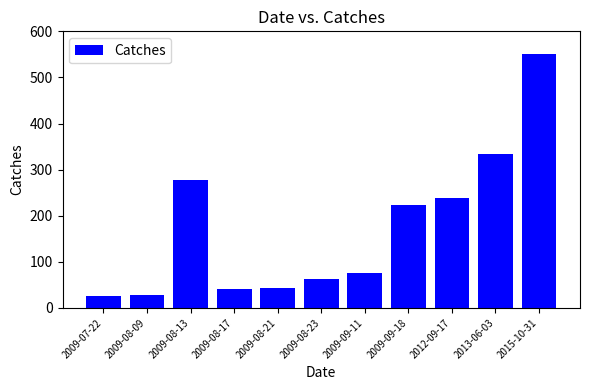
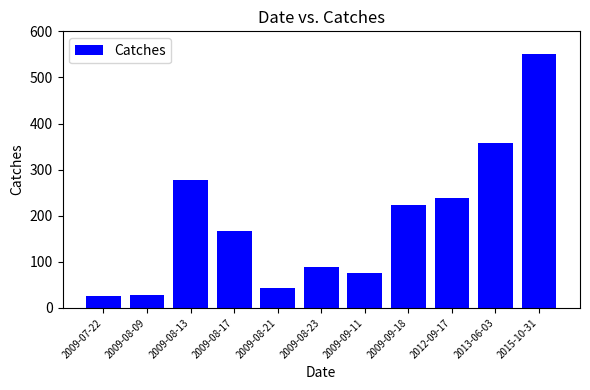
  {
    "2009-07-22": 30,
    "2009-08-09": 30,
    "2009-08-13": 280,
-   "2009-08-17": 40,
+   "2009-08-17": 170,
    "2009-08-21": 40,
-   "2009-08-23": 60,
+   "2009-08-23": 90,
    "2009-09-11": 80,
    "2009-09-18": 220,
    "2012-09-17": 240,
-   "2013-06-03": 330,
+   "2013-06-03": 360,
    "2015-10-31": 550
  }
